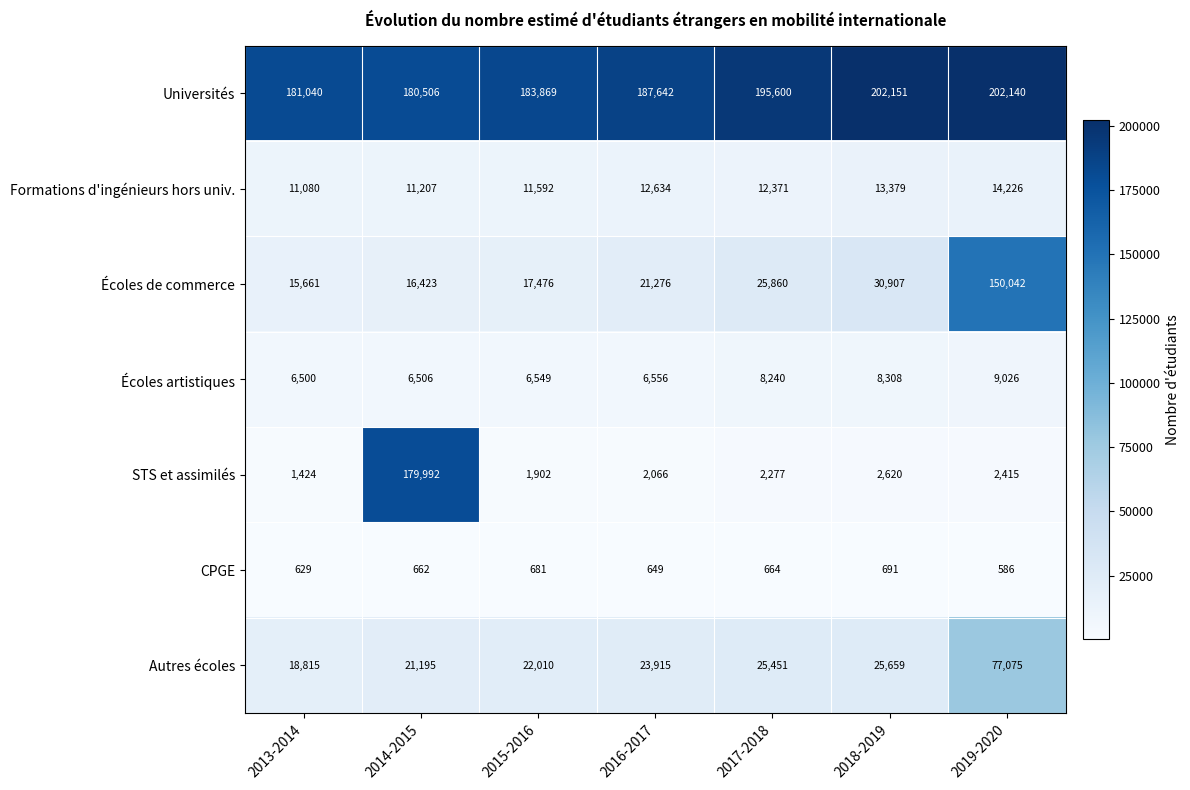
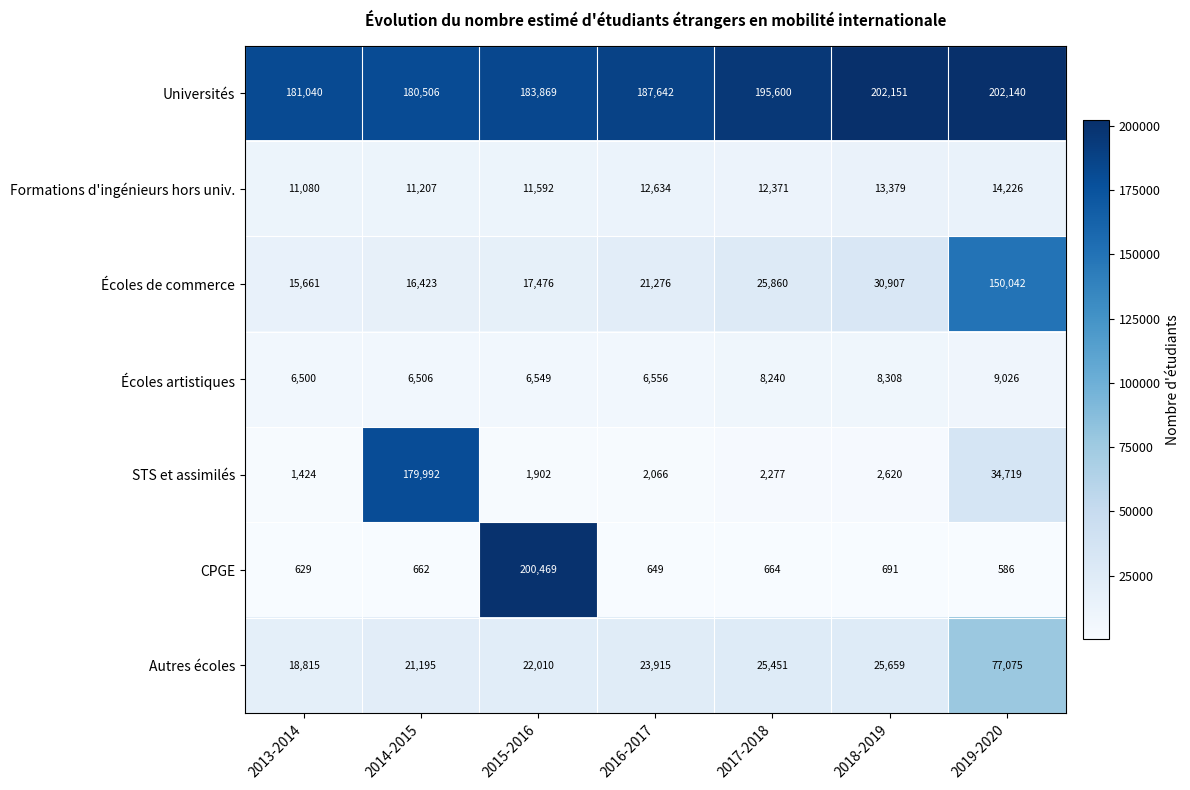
  {
    "Universités": {
      "2013-2014": "181,040",
      "2014-2015": "180,506",
      "2015-2016": "183,869",
      "2016-2017": "187,642",
      "2017-2018": "195,600",
      "2018-2019": "202,151",
      "2019-2020": "202,140"
    },
    "Formations d'ingénieurs hors univ.": {
      "2013-2014": "11,080",
      "2014-2015": "11,207",
      "2015-2016": "11,592",
      "2016-2017": "12,634",
      "2017-2018": "12,371",
      "2018-2019": "13,379",
      "2019-2020": "14,226"
    },
    "Écoles de commerce": {
      "2013-2014": "15,661",
      "2014-2015": "16,423",
      "2015-2016": "17,476",
      "2016-2017": "21,276",
      "2017-2018": "25,860",
      "2018-2019": "30,907",
      "2019-2020": "150,042"
    },
    "Écoles artistiques": {
      "2013-2014": "6,500",
      "2014-2015": "6,506",
      "2015-2016": "6,549",
      "2016-2017": "6,556",
      "2017-2018": "8,240",
      "2018-2019": "8,308",
      "2019-2020": "9,026"
    },
    "STS et assimilés": {
      "2013-2014": "1,424",
      "2014-2015": "179,992",
      "2015-2016": "1,902",
      "2016-2017": "2,066",
      "2017-2018": "2,277",
      "2018-2019": "2,620",
-     "2019-2020": "2,415"
+     "2019-2020": "34,719"
    },
    "CPGE": {
      "2013-2014": "629",
      "2014-2015": "662",
-     "2015-2016": "681",
+     "2015-2016": "200,469",
      "2016-2017": "649",
      "2017-2018": "664",
      "2018-2019": "691",
      "2019-2020": "586"
    },
    "Autres écoles": {
      "2013-2014": "18,815",
      "2014-2015": "21,195",
      "2015-2016": "22,010",
      "2016-2017": "23,915",
      "2017-2018": "25,451",
      "2018-2019": "25,659",
      "2019-2020": "77,075"
    }
  }
